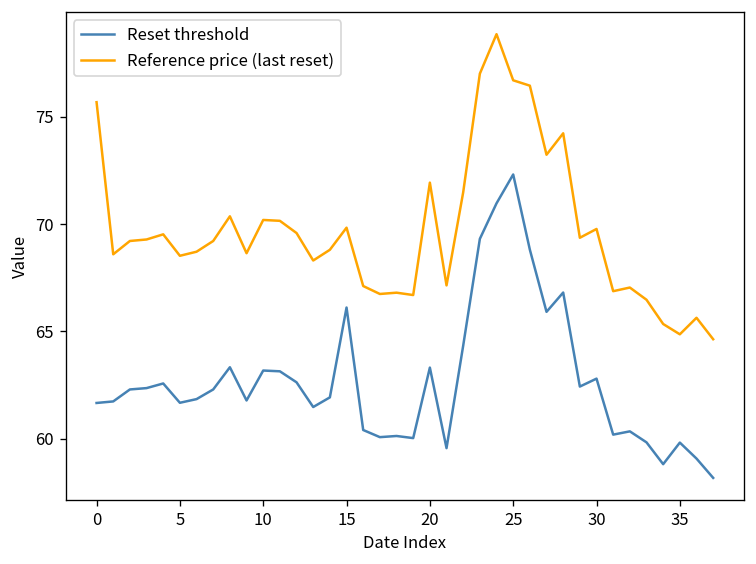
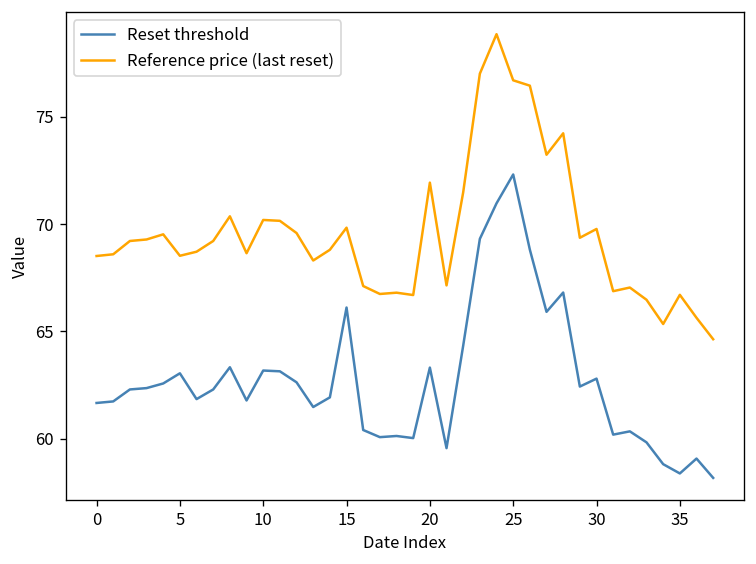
  {
    "Reset threshold": {
      "0": 61.7,
-     "5": 61.7,
+     "5": 63.0,
      "10": 63.2,
      "15": 66.1,
      "20": 63.3,
      "25": 72.3,
      "30": 62.8,
-     "35": 59.8
+     "35": 58.4
    },
    "Reference price (last reset)": {
-     "0": 75.7,
+     "0": 68.5,
      "5": 68.5,
      "10": 70.2,
      "15": 69.8,
      "20": 71.9,
      "25": 76.7,
      "30": 69.8,
-     "35": 64.9
+     "35": 66.7
    }
  }
